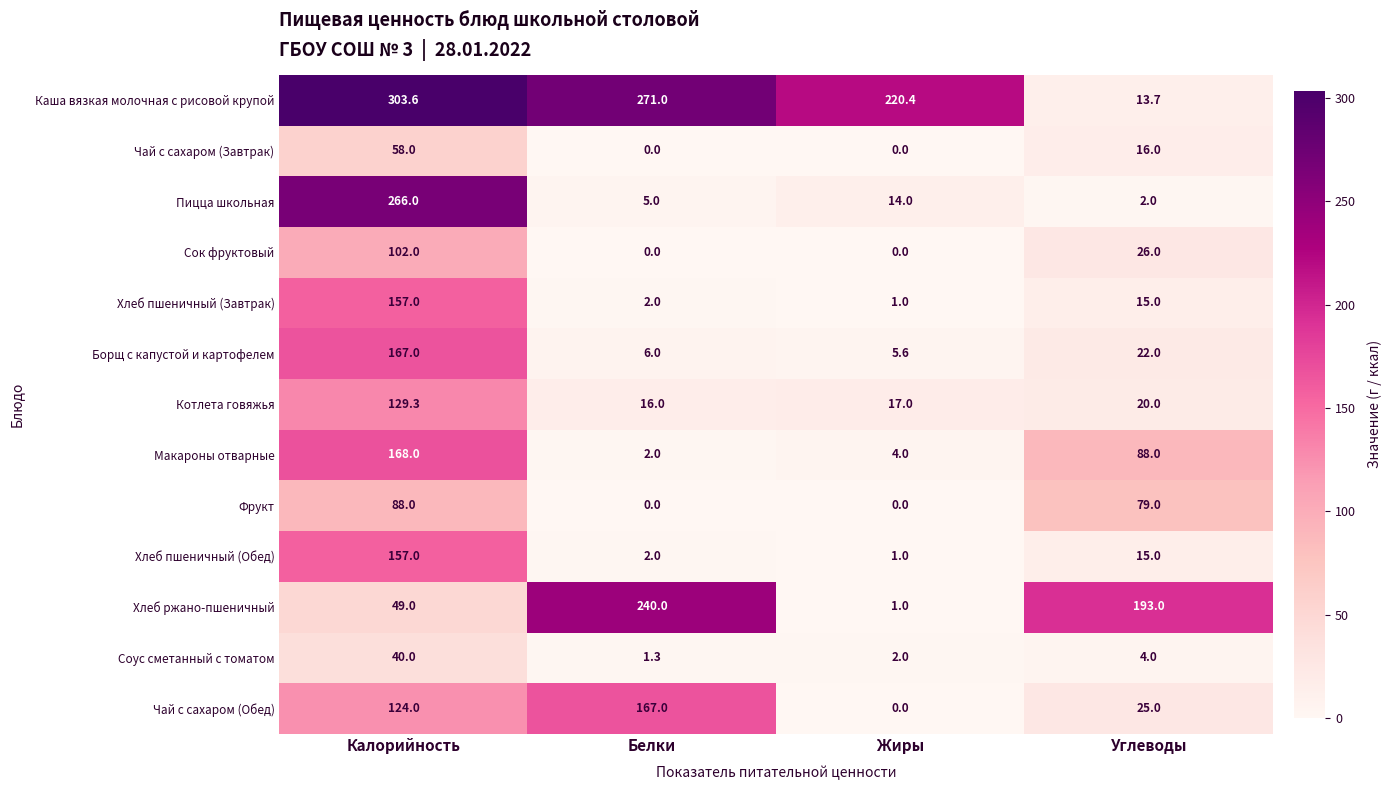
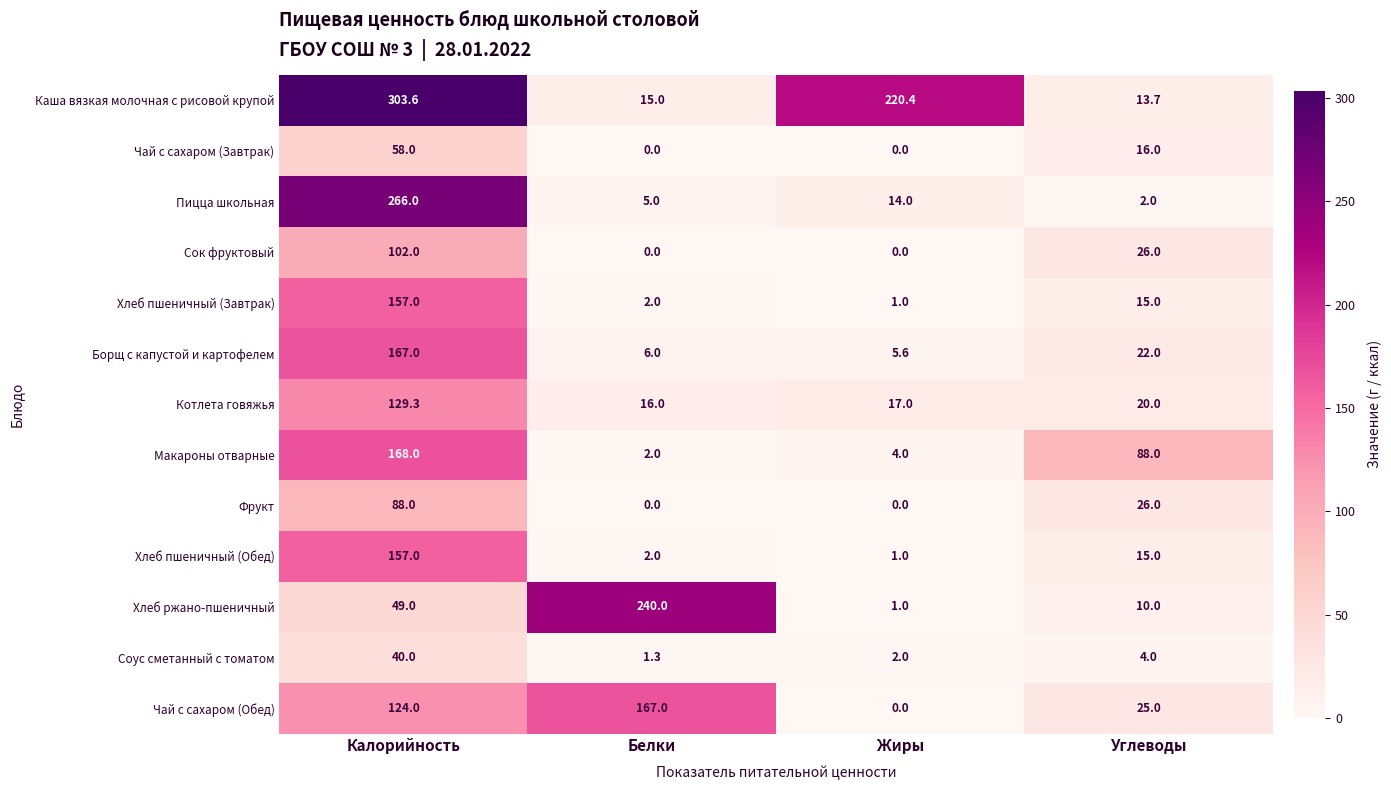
  {
    "Каша вязкая молочная с рисовой крупой": {
      "Калорийность": 303.6,
-     "Белки": 271.0,
+     "Белки": 15.0,
      "Жиры": 220.4,
      "Углеводы": 13.7
    },
    "Чай с сахаром (Завтрак)": {
      "Калорийность": 58.0,
      "Белки": 0.0,
      "Жиры": 0.0,
      "Углеводы": 16.0
    },
    "Пицца школьная": {
      "Калорийность": 266.0,
      "Белки": 5.0,
      "Жиры": 14.0,
      "Углеводы": 2.0
    },
    "Сок фруктовый": {
      "Калорийность": 102.0,
      "Белки": 0.0,
      "Жиры": 0.0,
      "Углеводы": 26.0
    },
    "Хлеб пшеничный (Завтрак)": {
      "Калорийность": 157.0,
      "Белки": 2.0,
      "Жиры": 1.0,
      "Углеводы": 15.0
    },
    "Борщ с капустой и картофелем": {
      "Калорийность": 167.0,
      "Белки": 6.0,
      "Жиры": 5.6,
      "Углеводы": 22.0
    },
    "Котлета говяжья": {
      "Калорийность": 129.3,
      "Белки": 16.0,
      "Жиры": 17.0,
      "Углеводы": 20.0
    },
    "Макароны отварные": {
      "Калорийность": 168.0,
      "Белки": 2.0,
      "Жиры": 4.0,
      "Углеводы": 88.0
    },
    "Фрукт": {
      "Калорийность": 88.0,
      "Белки": 0.0,
      "Жиры": 0.0,
-     "Углеводы": 79.0
+     "Углеводы": 26.0
    },
    "Хлеб пшеничный (Обед)": {
      "Калорийность": 157.0,
      "Белки": 2.0,
      "Жиры": 1.0,
      "Углеводы": 15.0
    },
    "Хлеб ржано-пшеничный": {
      "Калорийность": 49.0,
      "Белки": 240.0,
      "Жиры": 1.0,
-     "Углеводы": 193.0
+     "Углеводы": 10.0
    },
    "Соус сметанный с томатом": {
      "Калорийность": 40.0,
      "Белки": 1.3,
      "Жиры": 2.0,
      "Углеводы": 4.0
    },
    "Чай с сахаром (Обед)": {
      "Калорийность": 124.0,
      "Белки": 167.0,
      "Жиры": 0.0,
      "Углеводы": 25.0
    }
  }
